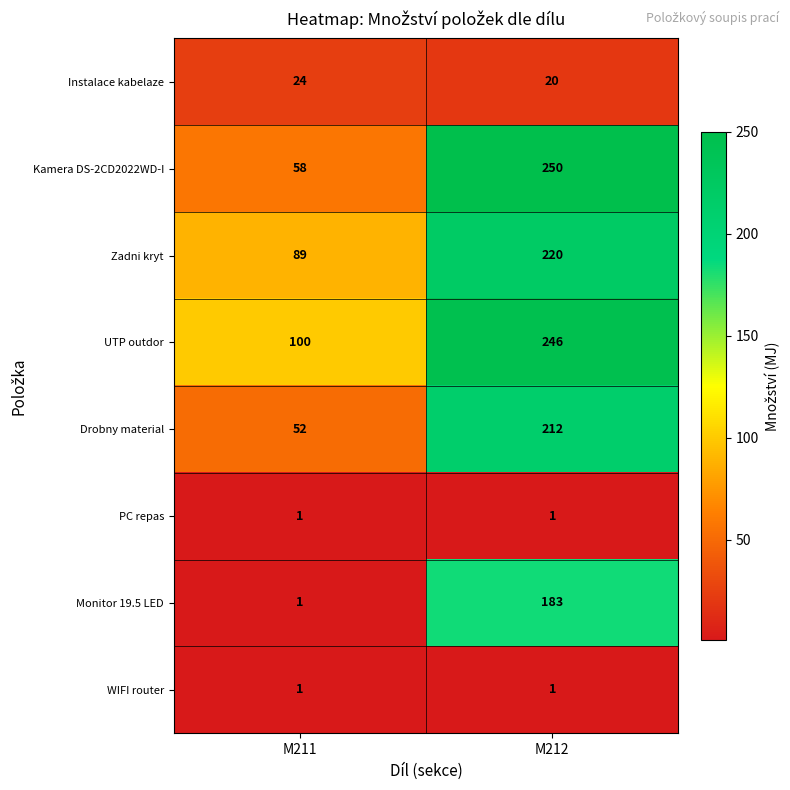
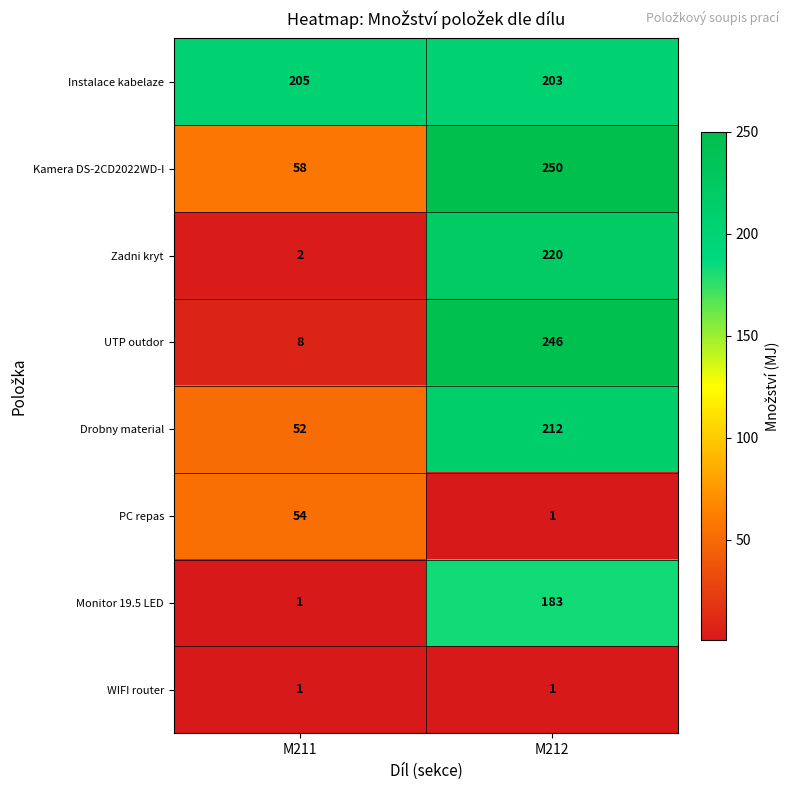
  {
    "Instalace kabelaze": {
-     "M211": 24,
-     "M212": 20
+     "M211": 205,
+     "M212": 203
    },
    "Kamera DS-2CD2022WD-I": {
      "M211": 58,
      "M212": 250
    },
    "Zadni kryt": {
-     "M211": 89,
+     "M211": 2,
      "M212": 220
    },
    "UTP outdor": {
-     "M211": 100,
+     "M211": 8,
      "M212": 246
    },
    "Drobny material": {
      "M211": 52,
      "M212": 212
    },
    "PC repas": {
-     "M211": 1,
+     "M211": 54,
      "M212": 1
    },
    "Monitor 19.5 LED": {
      "M211": 1,
      "M212": 183
    },
    "WIFI router": {
      "M211": 1,
      "M212": 1
    }
  }
